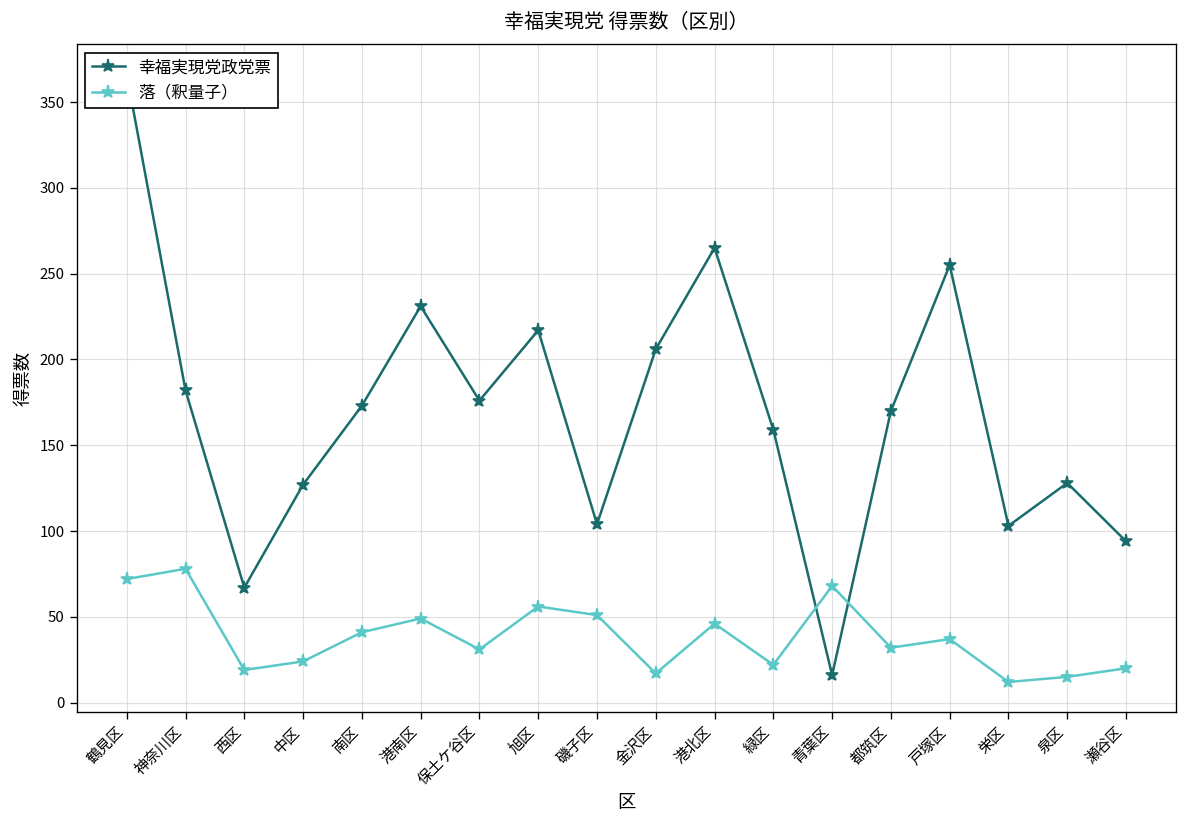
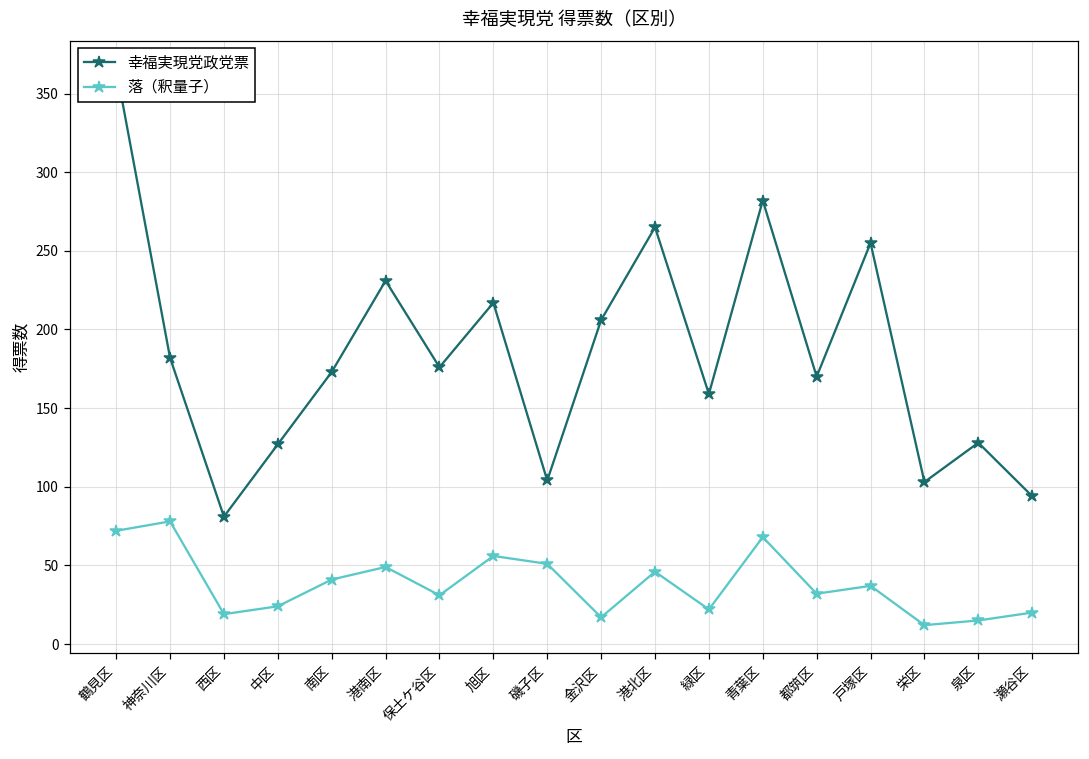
  {
    "幸福実現党政党票": {
      "神奈川区": 182,
-     "西区": 67,
+     "西区": 81,
      "中区": 127,
      "南区": 173,
      "港南区": 231,
      "保土ケ谷区": 176,
      "旭区": 217,
      "磯子区": 104,
      "金沢区": 206,
      "港北区": 265,
      "緑区": 159,
-     "青葉区": 16,
+     "青葉区": 282,
      "都筑区": 170,
      "戸塚区": 255,
      "栄区": 103,
      "泉区": 128,
      "瀬谷区": 94
    },
    "落（釈量子）": {
      "鶴見区": 72,
      "神奈川区": 78,
      "西区": 19,
      "中区": 24,
      "南区": 41,
      "港南区": 49,
      "保土ケ谷区": 31,
      "旭区": 56,
      "磯子区": 51,
      "金沢区": 17,
      "港北区": 46,
      "緑区": 22,
      "青葉区": 68,
      "都筑区": 32,
      "戸塚区": 37,
      "栄区": 12,
      "泉区": 15,
      "瀬谷区": 20
    }
  }
